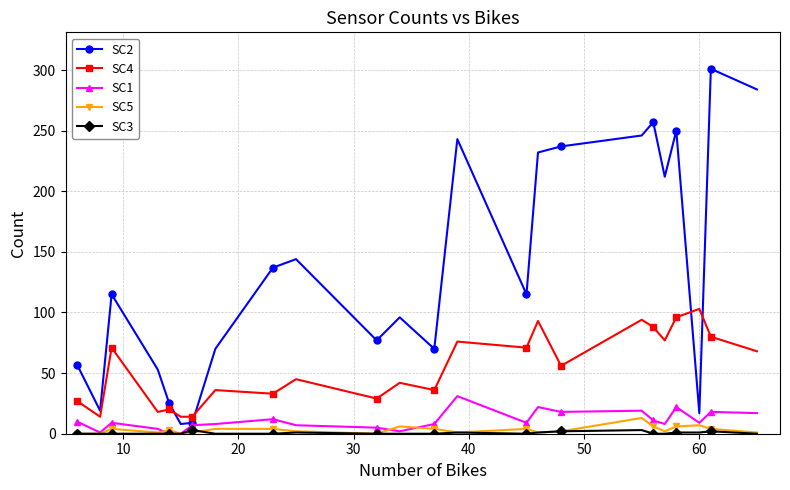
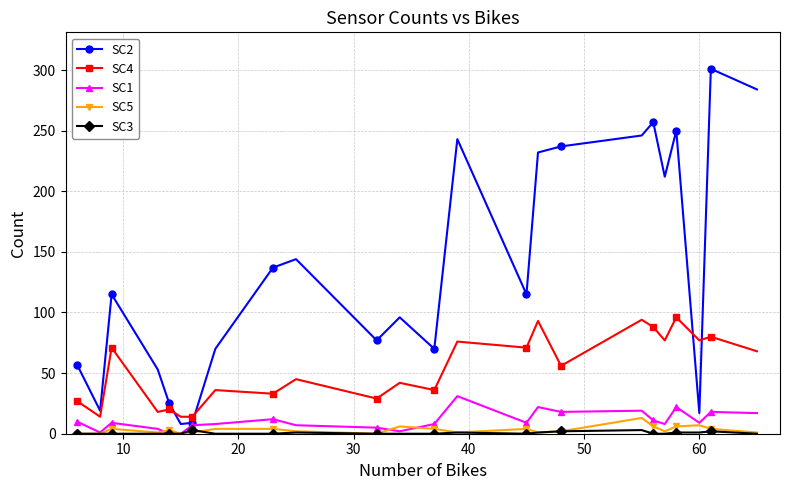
  {
    "SC2": {
      "60": 17
    },
    "SC4": {
-     "60": 103
+     "60": 77
    },
    "SC3": {
      "60": 1
    }
  }
